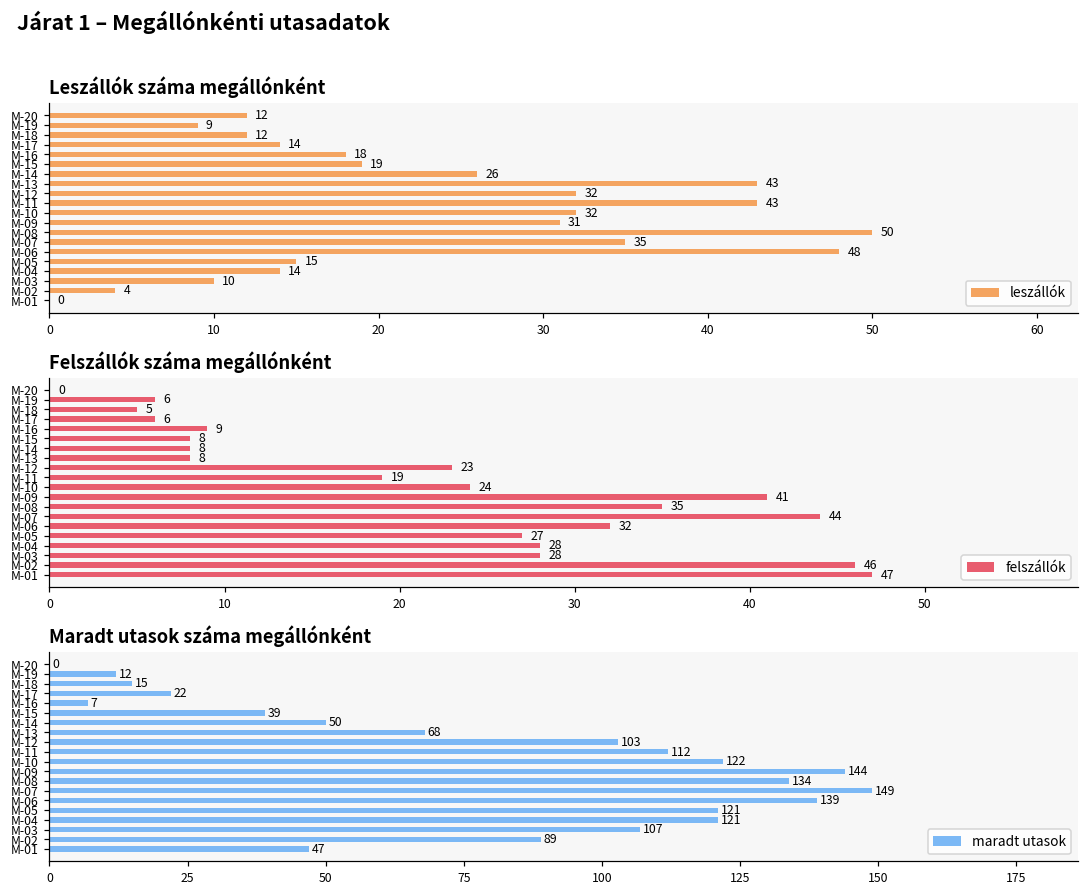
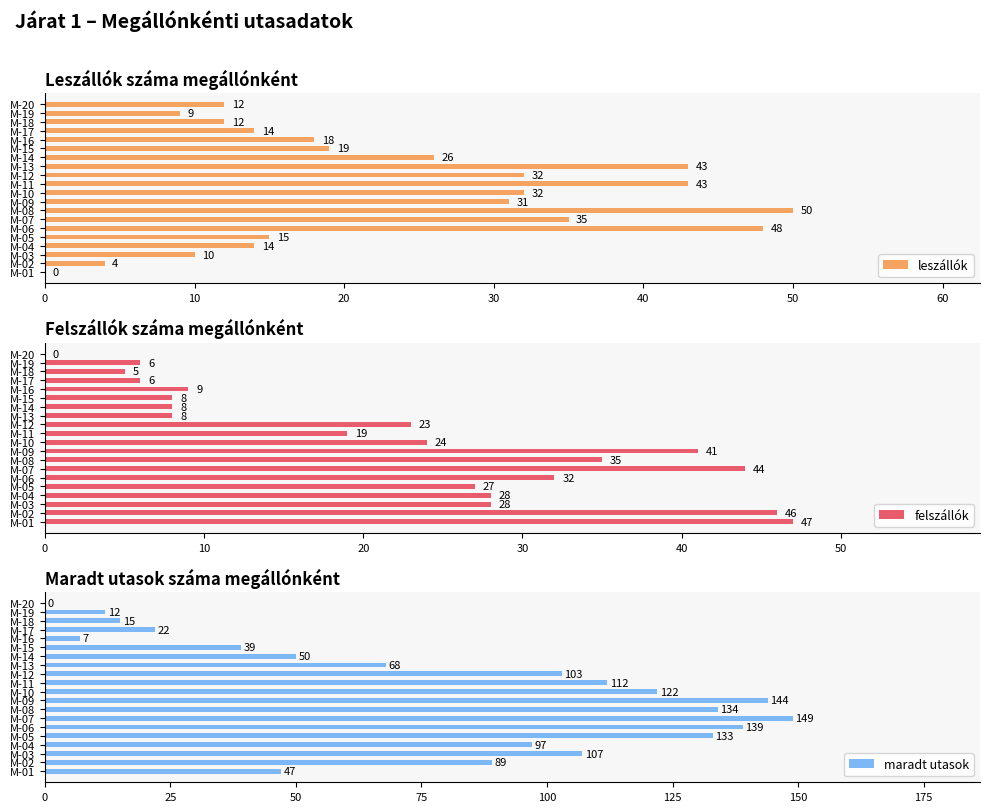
  {
    "Leszállók száma megállónként": {
      "M-20": 12,
      "M-19": 9,
      "M-18": 12,
      "M-17": 14,
      "M-16": 18,
      "M-15": 19,
      "M-14": 26,
      "M-13": 43,
      "M-12": 32,
      "M-11": 43,
      "M-10": 32,
      "M-09": 31,
      "M-08": 50,
      "M-07": 35,
      "M-06": 48,
      "M-05": 15,
      "M-04": 14,
      "M-03": 10,
      "M-02": 4,
      "M-01": 0
    },
    "Felszállók száma megállónként": {
      "M-20": 0,
      "M-19": 6,
      "M-18": 5,
      "M-17": 6,
      "M-16": 9,
      "M-15": 8,
      "M-14": 8,
      "M-13": 8,
      "M-12": 23,
      "M-11": 19,
      "M-10": 24,
      "M-09": 41,
      "M-08": 35,
      "M-07": 44,
      "M-06": 32,
      "M-05": 27,
      "M-04": 28,
      "M-03": 28,
      "M-02": 46,
      "M-01": 47
    },
    "Maradt utasok száma megállónként": {
      "M-20": 0,
      "M-19": 12,
      "M-18": 15,
      "M-17": 22,
      "M-16": 7,
      "M-15": 39,
      "M-14": 50,
      "M-13": 68,
      "M-12": 103,
      "M-11": 112,
      "M-10": 122,
      "M-09": 144,
      "M-08": 134,
      "M-07": 149,
      "M-06": 139,
-     "M-05": 121,
-     "M-04": 121,
+     "M-05": 133,
+     "M-04": 97,
      "M-03": 107,
      "M-02": 89,
      "M-01": 47
    }
  }
